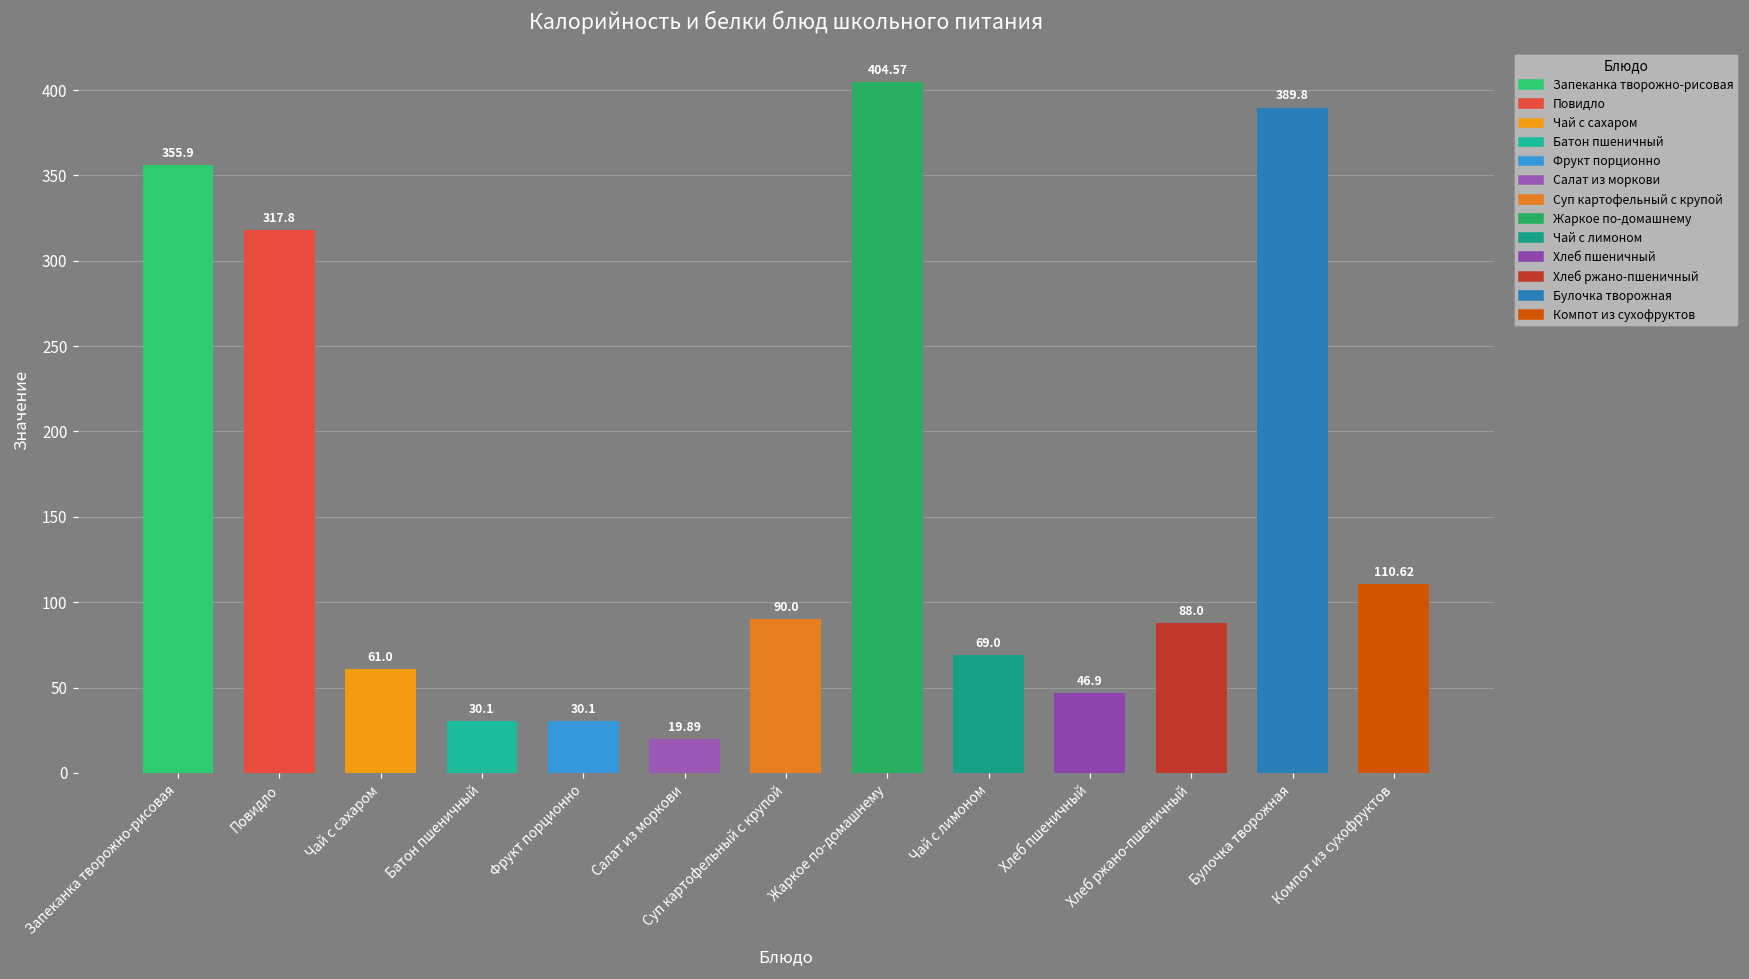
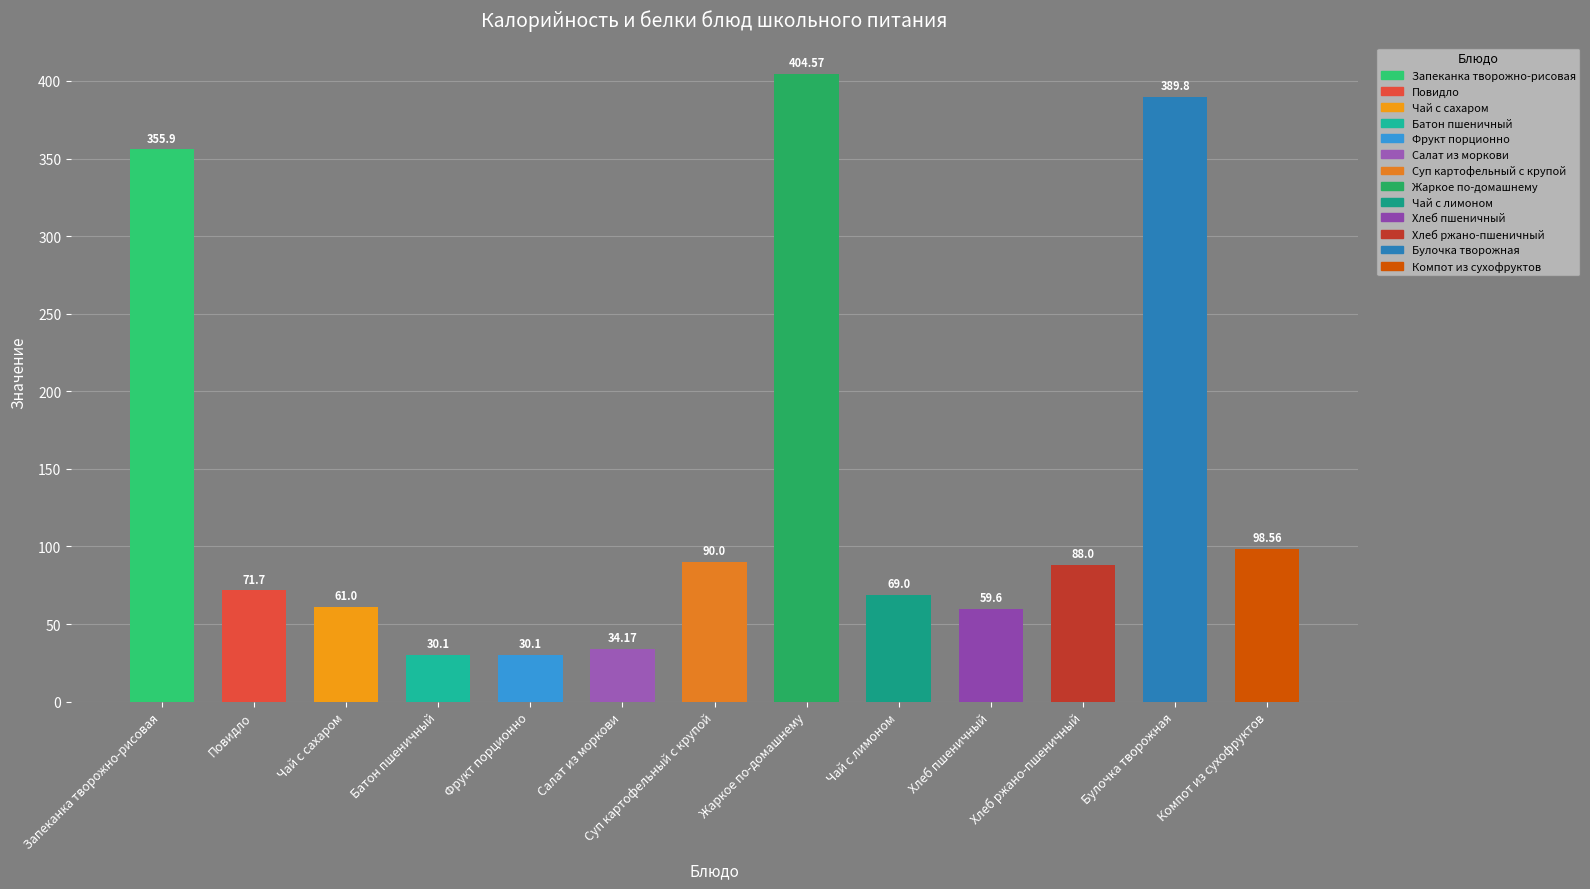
  {
    "Запеканка творожно-рисовая": 355.9,
-   "Повидло": 317.8,
+   "Повидло": 71.7,
    "Чай с сахаром": 61.0,
    "Батон пшеничный": 30.1,
    "Фрукт порционно": 30.1,
-   "Салат из моркови": 19.89,
+   "Салат из моркови": 34.17,
    "Суп картофельный с крупой": 90.0,
    "Жаркое по-домашнему": 404.57,
    "Чай с лимоном": 69.0,
-   "Хлеб пшеничный": 46.9,
+   "Хлеб пшеничный": 59.6,
    "Хлеб ржано-пшеничный": 88.0,
    "Булочка творожная": 389.8,
-   "Компот из сухофруктов": 110.62
+   "Компот из сухофруктов": 98.56
  }
